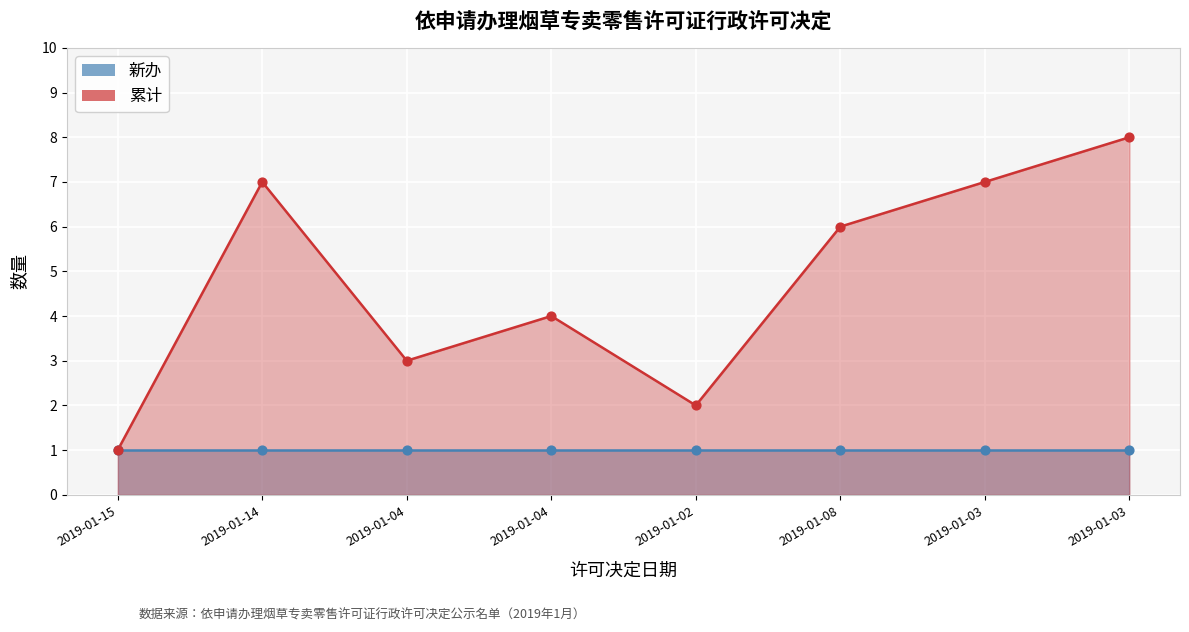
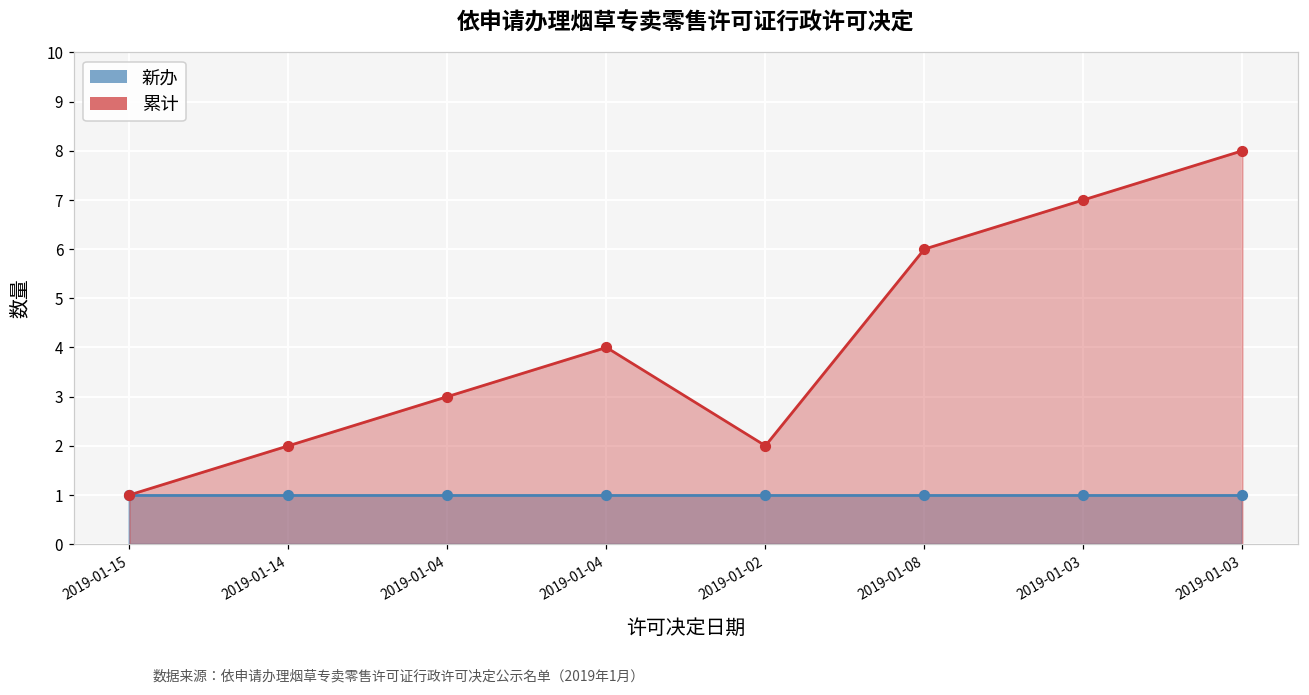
  {
    "新办": {
      "2019-01-14": 1,
      "2019-01-02": 1,
      "2019-01-08": 1
    },
    "累计": {
-     "2019-01-14": 7,
+     "2019-01-14": 2,
      "2019-01-02": 2,
      "2019-01-08": 6
    }
  }
